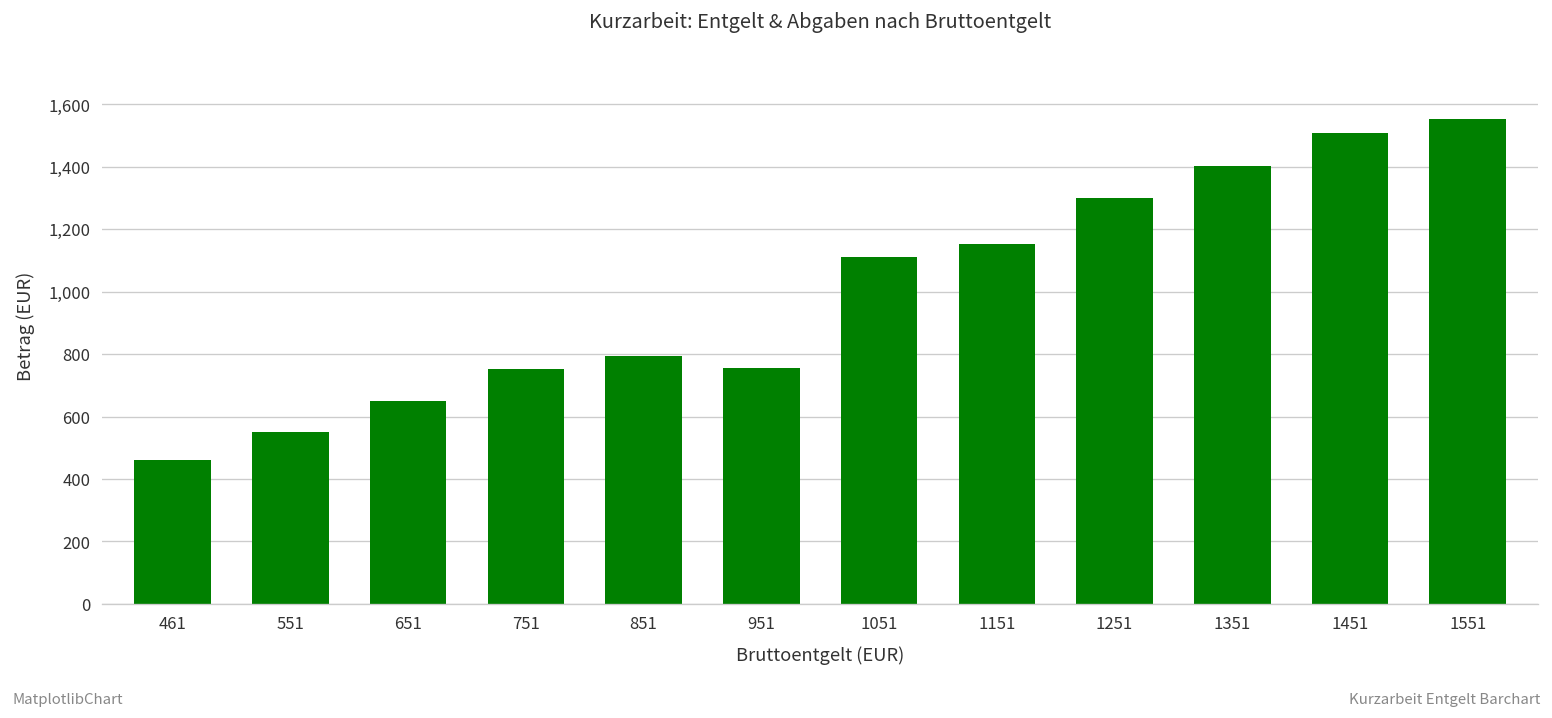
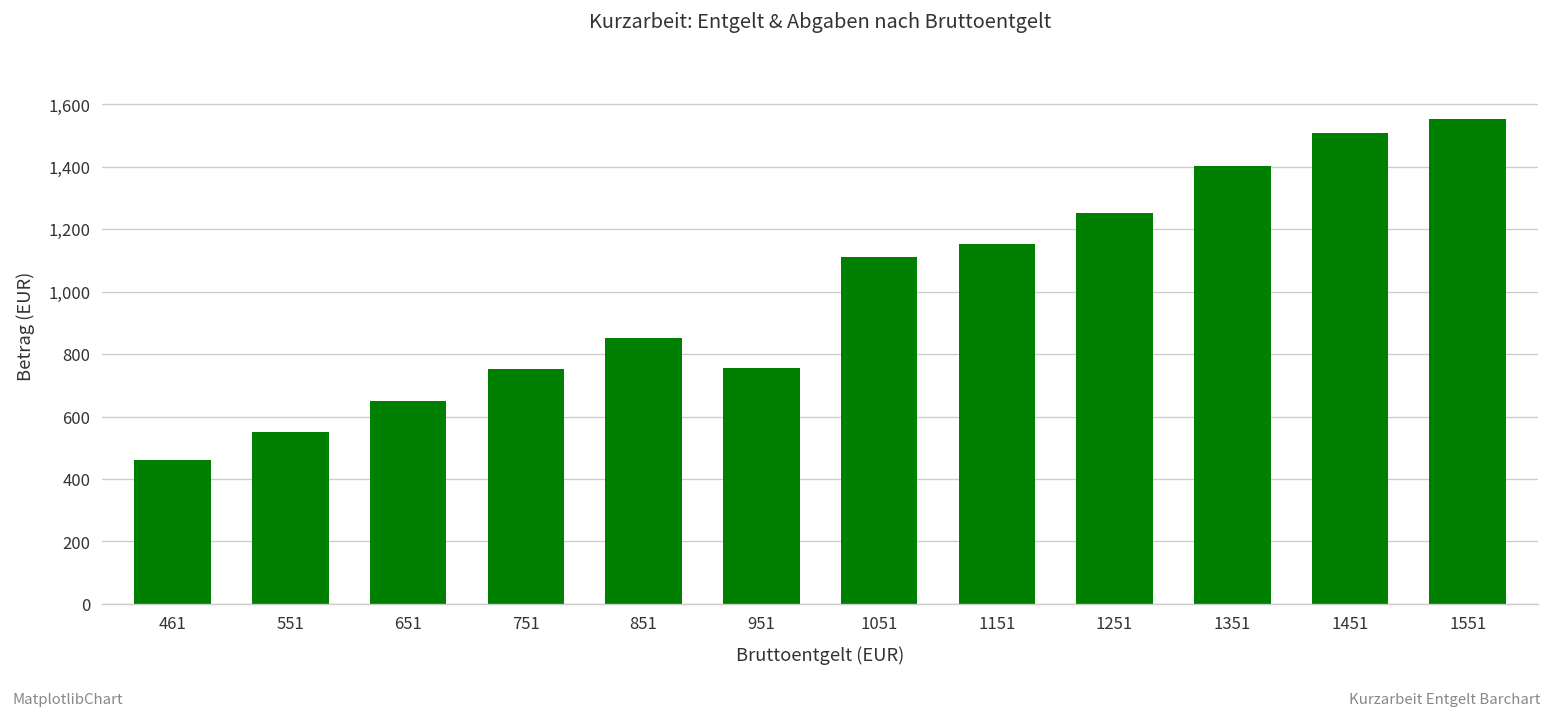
  {
    "461": "460",
    "551": "550",
    "651": "650",
    "751": "750",
-   "851": "800",
+   "851": "850",
    "951": "760",
    "1051": "1,110",
    "1151": "1,150",
-   "1251": "1,300",
+   "1251": "1,250",
    "1351": "1,400",
    "1451": "1,510",
    "1551": "1,550"
  }
